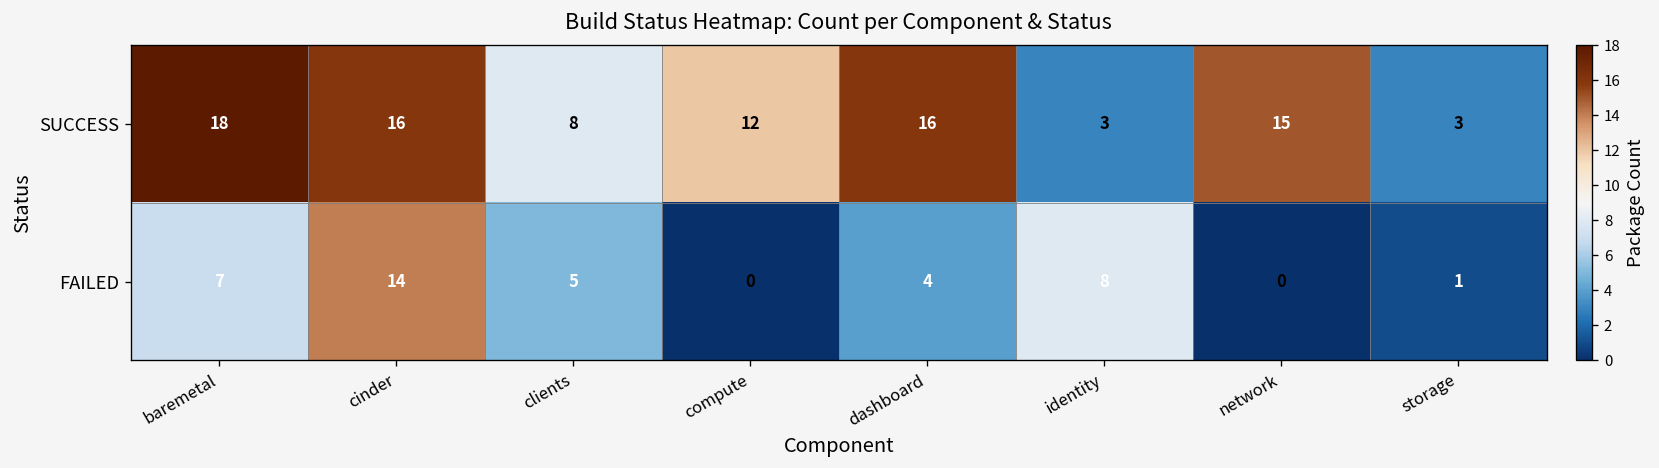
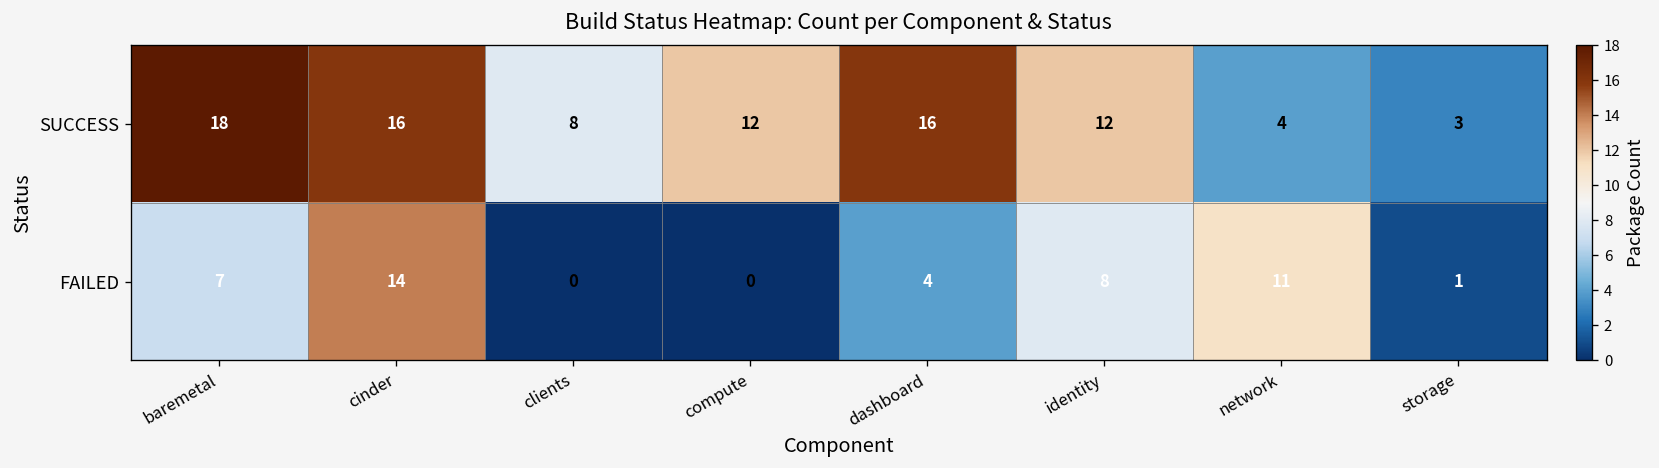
  {
    "SUCCESS": {
      "baremetal": 18,
      "cinder": 16,
      "clients": 8,
      "compute": 12,
      "dashboard": 16,
-     "identity": 3,
-     "network": 15,
+     "identity": 12,
+     "network": 4,
      "storage": 3
    },
    "FAILED": {
      "baremetal": 7,
      "cinder": 14,
-     "clients": 5,
+     "clients": 0,
      "compute": 0,
      "dashboard": 4,
-     "network": 0,
+     "network": 11,
      "storage": 1
    }
  }
